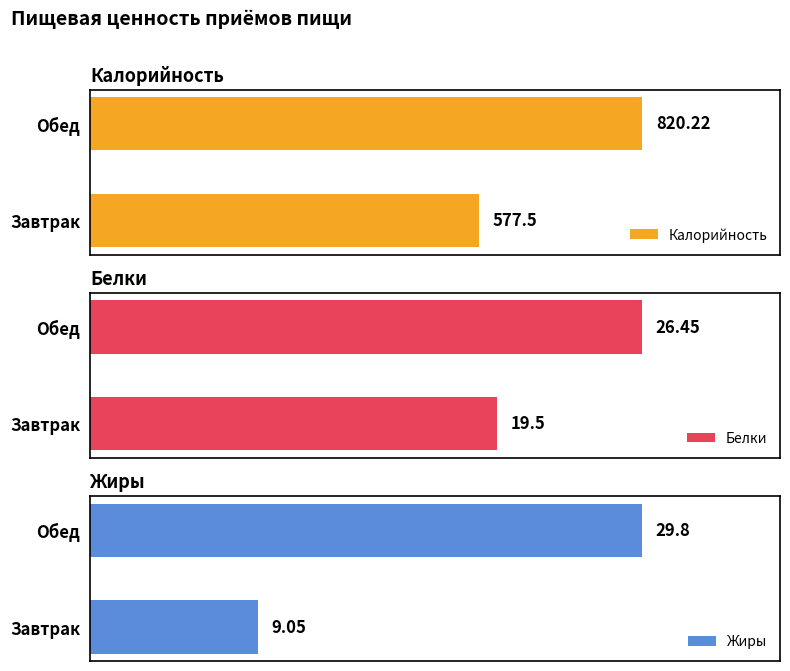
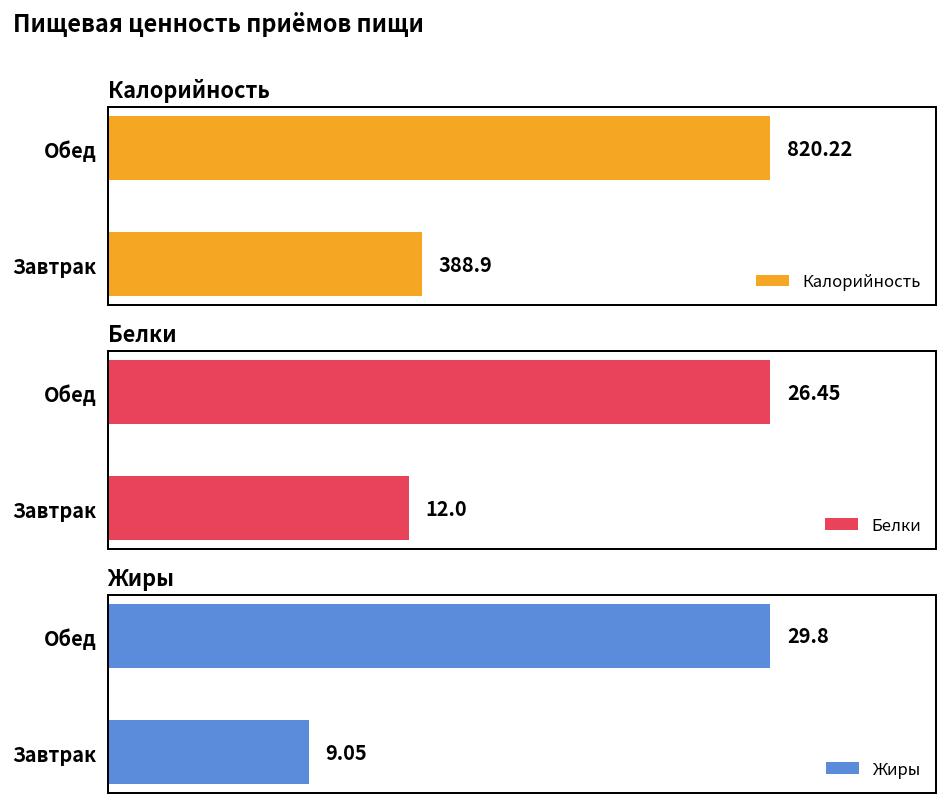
  {
    "Калорийность": {
      "Обед": 820.22,
-     "Завтрак": 577.5
+     "Завтрак": 388.9
    },
    "Белки": {
      "Обед": 26.45,
-     "Завтрак": 19.5
+     "Завтрак": 12.0
    },
    "Жиры": {
      "Обед": 29.8,
      "Завтрак": 9.05
    }
  }
